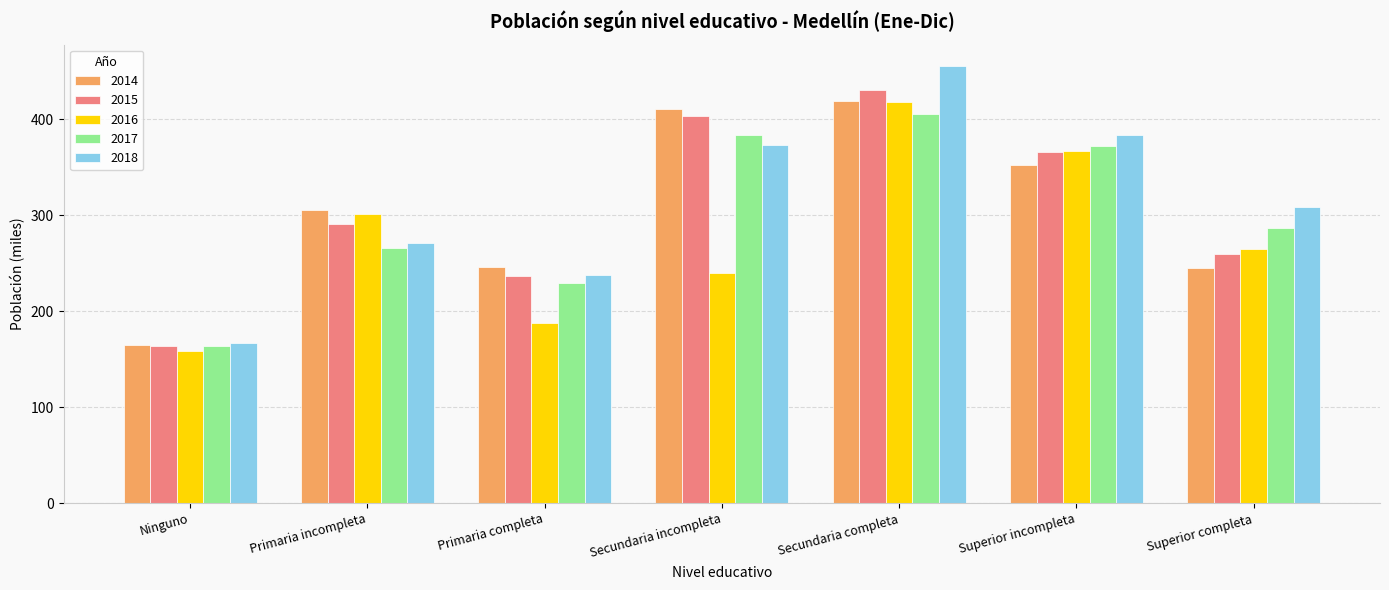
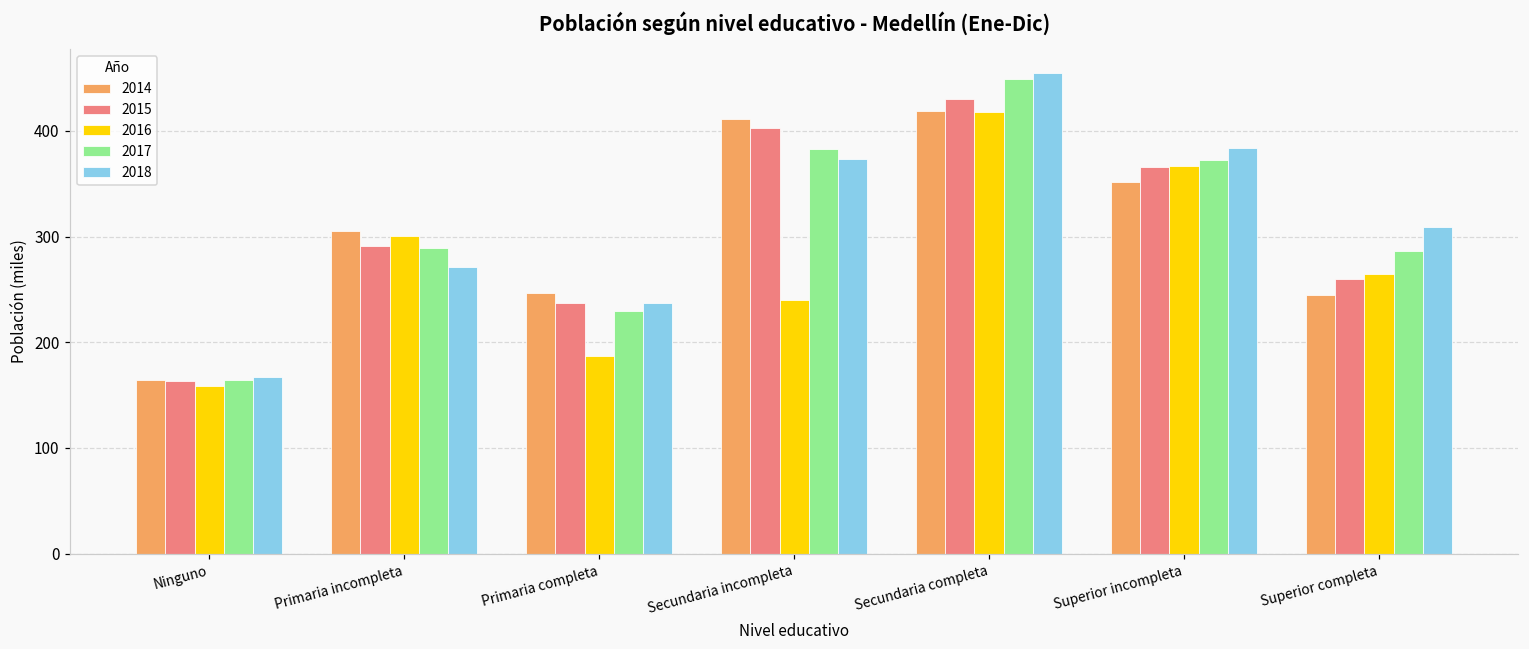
  {
    "2016": {
      "Ninguno": 160,
      "Primaria incompleta": 300,
      "Primaria completa": 190,
      "Secundaria incompleta": 240,
      "Secundaria completa": 420,
      "Superior incompleta": 370,
      "Superior completa": 260
    },
    "2017": {
      "Ninguno": 160,
-     "Primaria incompleta": 270,
+     "Primaria incompleta": 290,
      "Primaria completa": 230,
      "Secundaria incompleta": 380,
-     "Secundaria completa": 410,
+     "Secundaria completa": 450,
      "Superior incompleta": 370,
      "Superior completa": 290
    },
    "2018": {
      "Ninguno": 170,
      "Primaria incompleta": 270,
      "Primaria completa": 240,
      "Secundaria incompleta": 370,
      "Secundaria completa": 450,
      "Superior incompleta": 380,
      "Superior completa": 310
    }
  }
